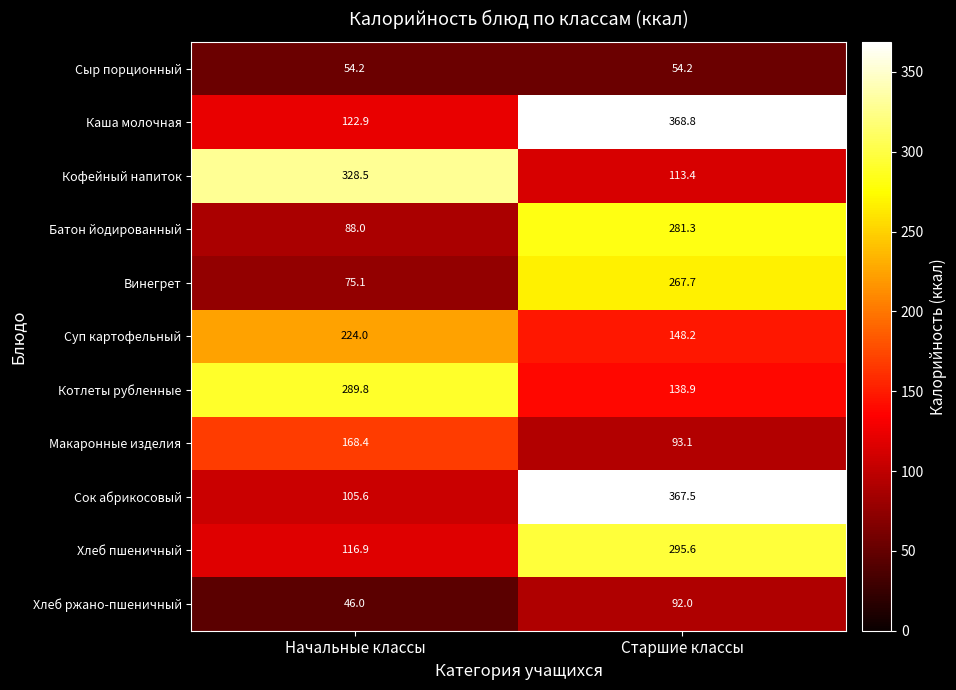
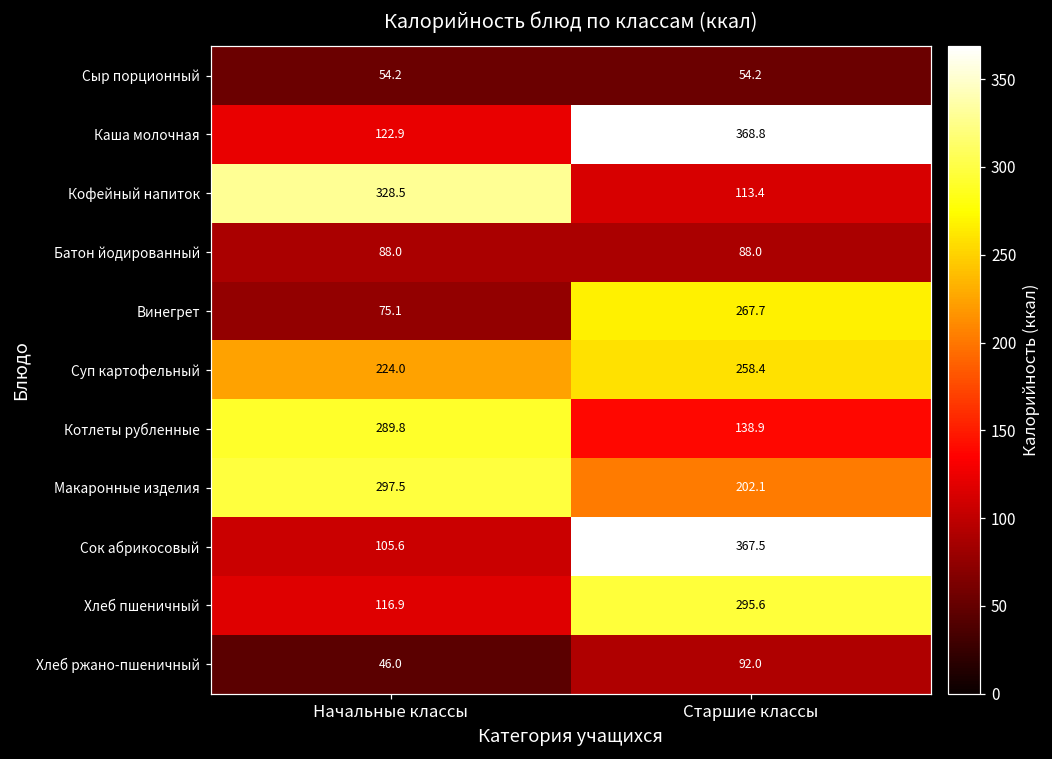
  {
    "Сыр порционный": {
      "Начальные классы": 54.2,
      "Старшие классы": 54.2
    },
    "Каша молочная": {
      "Начальные классы": 122.9,
      "Старшие классы": 368.8
    },
    "Кофейный напиток": {
      "Начальные классы": 328.5,
      "Старшие классы": 113.4
    },
    "Батон йодированный": {
      "Начальные классы": 88.0,
-     "Старшие классы": 281.3
+     "Старшие классы": 88.0
    },
    "Винегрет": {
      "Начальные классы": 75.1,
      "Старшие классы": 267.7
    },
    "Суп картофельный": {
      "Начальные классы": 224.0,
-     "Старшие классы": 148.2
+     "Старшие классы": 258.4
    },
    "Котлеты рубленные": {
      "Начальные классы": 289.8,
      "Старшие классы": 138.9
    },
    "Макаронные изделия": {
-     "Начальные классы": 168.4,
-     "Старшие классы": 93.1
+     "Начальные классы": 297.5,
+     "Старшие классы": 202.1
    },
    "Сок абрикосовый": {
      "Начальные классы": 105.6,
      "Старшие классы": 367.5
    },
    "Хлеб пшеничный": {
      "Начальные классы": 116.9,
      "Старшие классы": 295.6
    },
    "Хлеб ржано-пшеничный": {
      "Начальные классы": 46.0,
      "Старшие классы": 92.0
    }
  }
